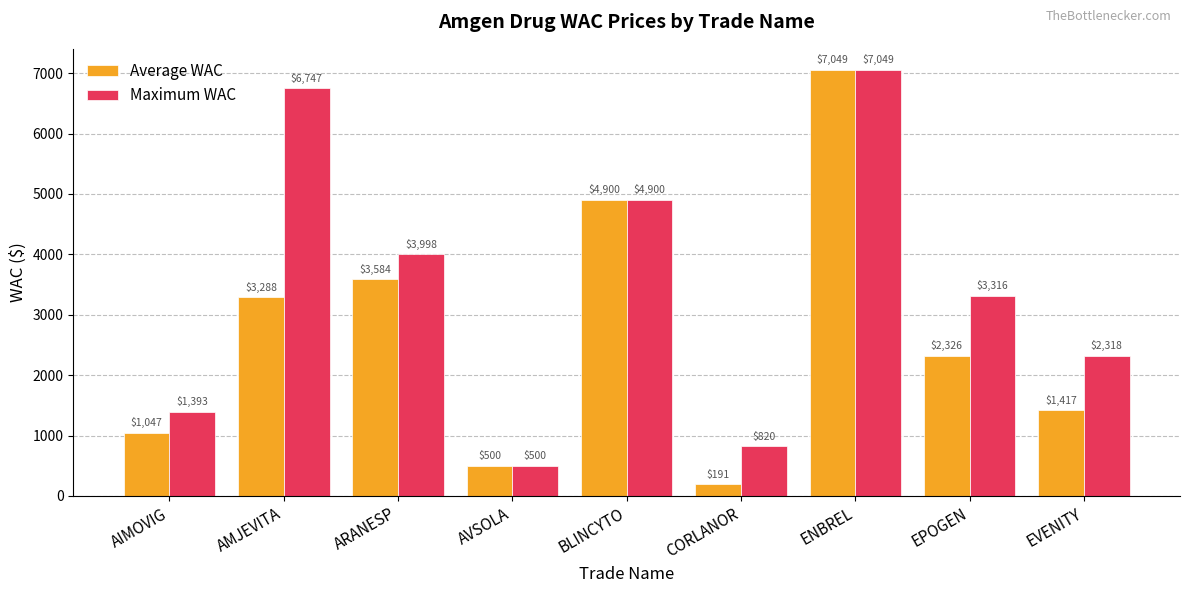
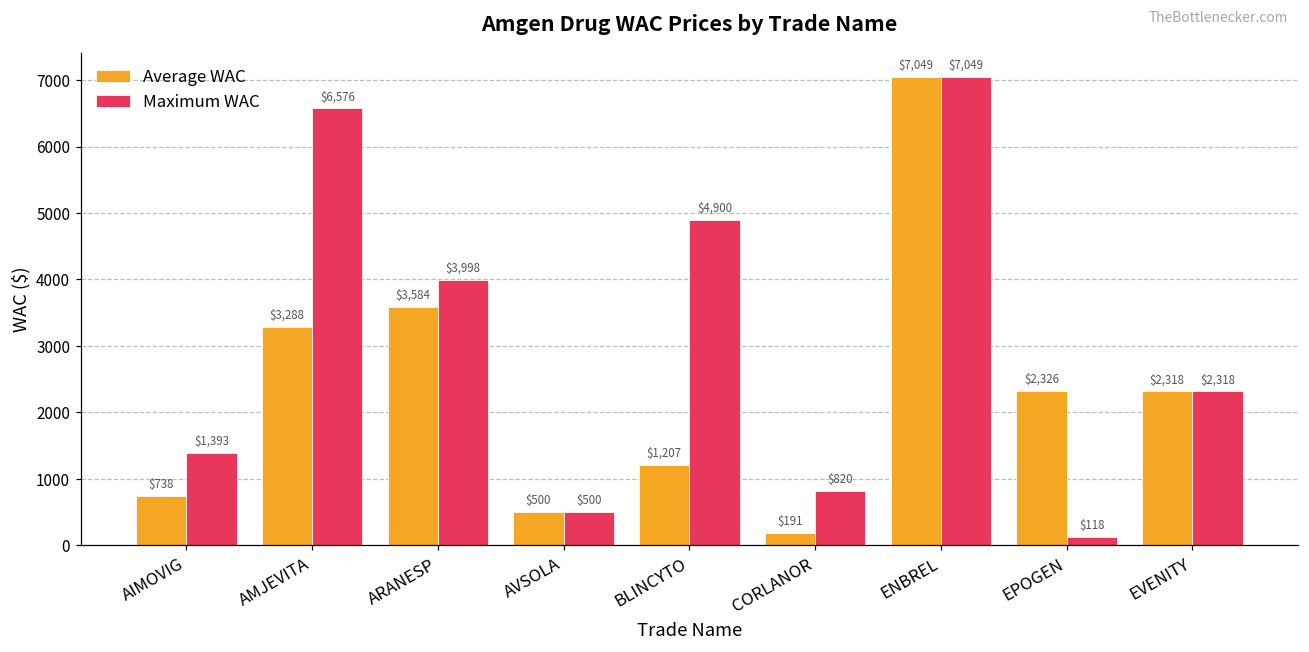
  {
    "Average WAC": {
-     "AIMOVIG": "$1,047",
+     "AIMOVIG": "$738",
      "AMJEVITA": "$3,288",
      "ARANESP": "$3,584",
      "AVSOLA": "$500",
-     "BLINCYTO": "$4,900",
+     "BLINCYTO": "$1,207",
      "CORLANOR": "$191",
      "ENBREL": "$7,049",
      "EPOGEN": "$2,326",
-     "EVENITY": "$1,417"
+     "EVENITY": "$2,318"
    },
    "Maximum WAC": {
      "AIMOVIG": "$1,393",
-     "AMJEVITA": "$6,747",
+     "AMJEVITA": "$6,576",
      "ARANESP": "$3,998",
      "AVSOLA": "$500",
      "BLINCYTO": "$4,900",
      "CORLANOR": "$820",
      "ENBREL": "$7,049",
-     "EPOGEN": "$3,316",
+     "EPOGEN": "$118",
      "EVENITY": "$2,318"
    }
  }
